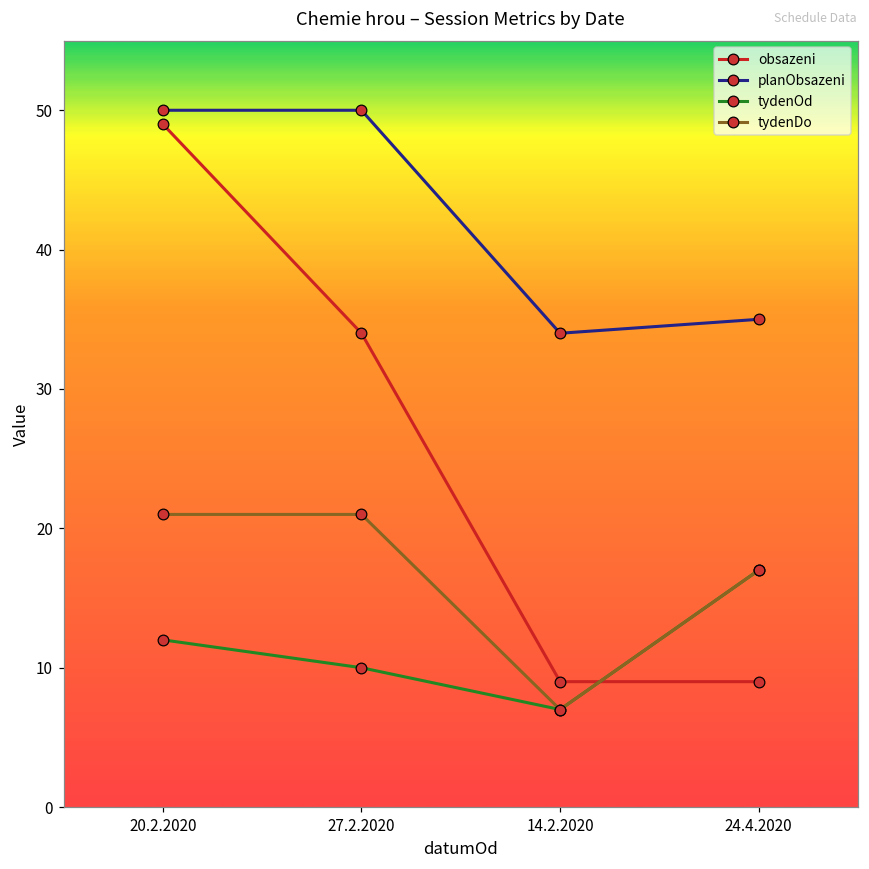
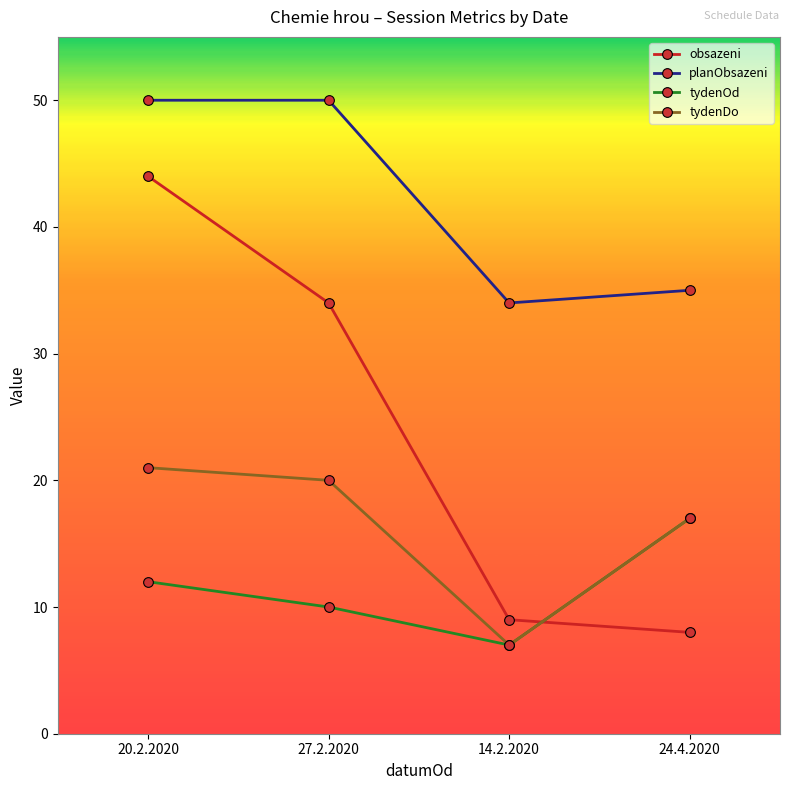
  {
    "obsazeni": {
-     "20.2.2020": 49,
+     "20.2.2020": 44,
      "27.2.2020": 34,
      "14.2.2020": 9,
-     "24.4.2020": 9
+     "24.4.2020": 8
    },
    "planObsazeni": {
      "20.2.2020": 50,
      "27.2.2020": 50,
      "14.2.2020": 34,
      "24.4.2020": 35
    },
    "tydenOd": {
      "20.2.2020": 12,
      "27.2.2020": 10
    },
    "tydenDo": {
      "20.2.2020": 21,
-     "27.2.2020": 21
+     "27.2.2020": 20
    }
  }
